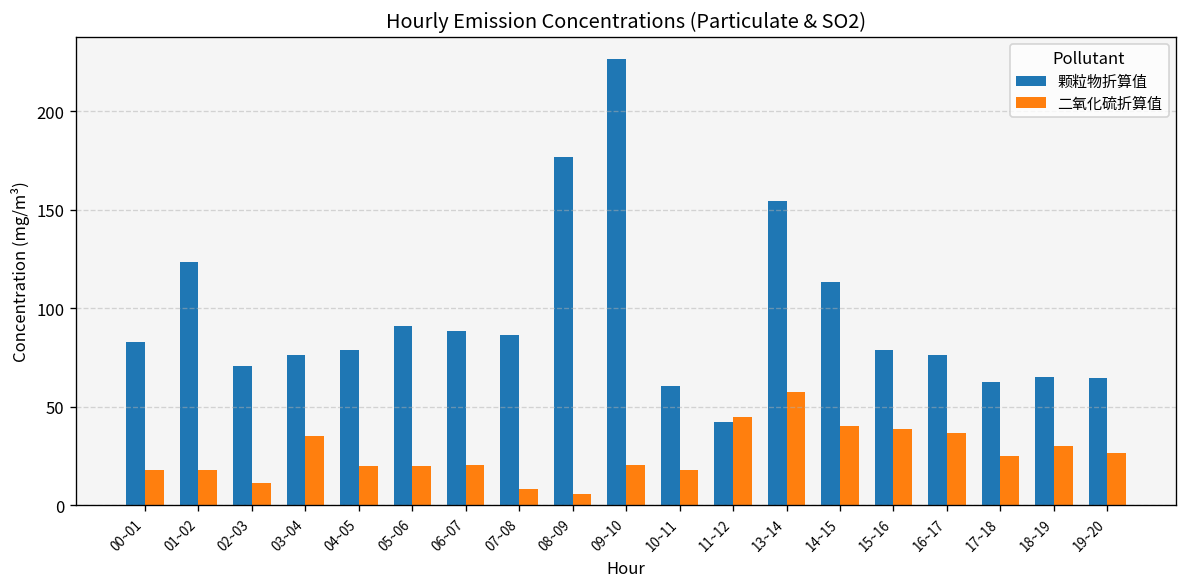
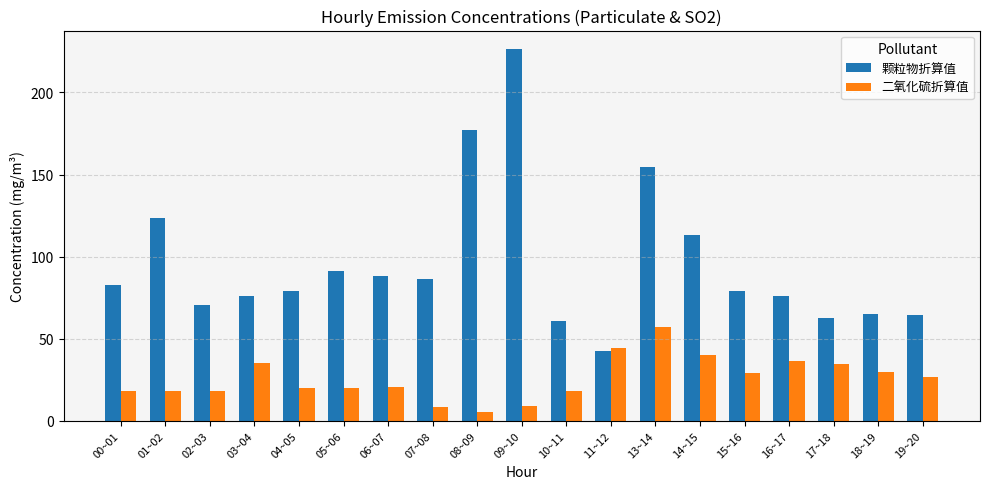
  {
    "颗粒物折算值": {
      "00~01": 83,
      "01~02": 123,
      "02~03": 70,
      "03~04": 76,
      "04~05": 79,
      "05~06": 91,
      "06~07": 88,
      "07~08": 87,
      "08~09": 177,
      "09~10": 226,
      "10~11": 61,
      "11~12": 42,
      "13~14": 155,
      "14~15": 113,
      "15~16": 79,
      "16~17": 76,
      "17~18": 63,
      "18~19": 65,
      "19~20": 65
    },
    "二氧化硫折算值": {
      "00~01": 18,
      "01~02": 18,
-     "02~03": 11,
+     "02~03": 18,
      "03~04": 35,
      "04~05": 20,
      "05~06": 20,
      "06~07": 21,
      "07~08": 8,
      "08~09": 6,
-     "09~10": 20,
+     "09~10": 9,
      "10~11": 18,
      "11~12": 45,
      "13~14": 57,
      "14~15": 40,
-     "15~16": 39,
+     "15~16": 29,
      "16~17": 37,
-     "17~18": 25,
+     "17~18": 35,
      "18~19": 30,
      "19~20": 27
    }
  }
